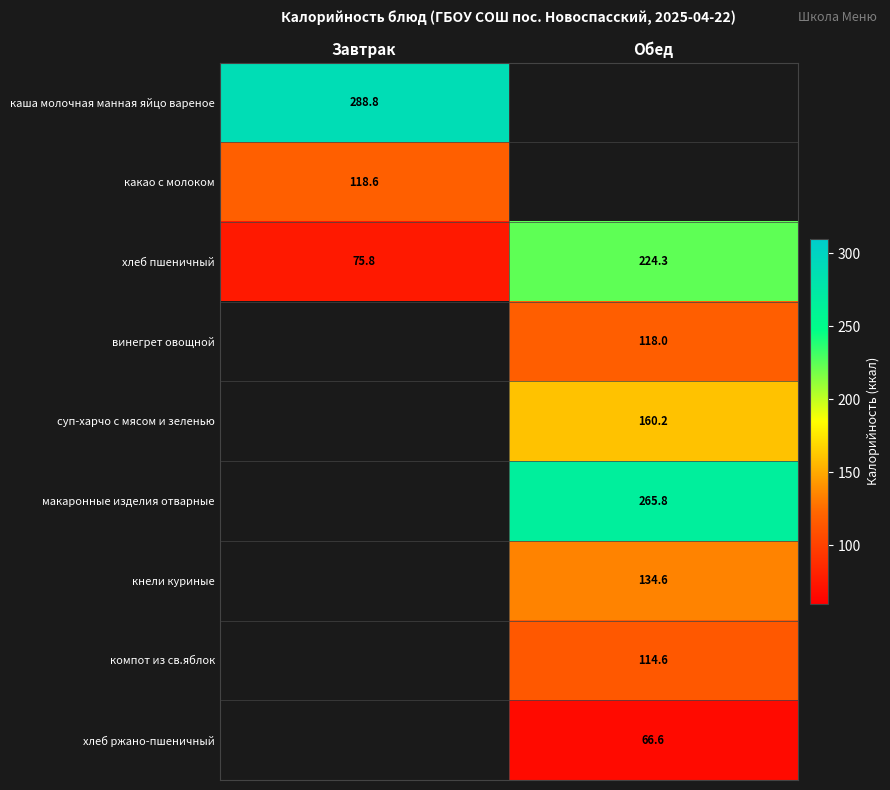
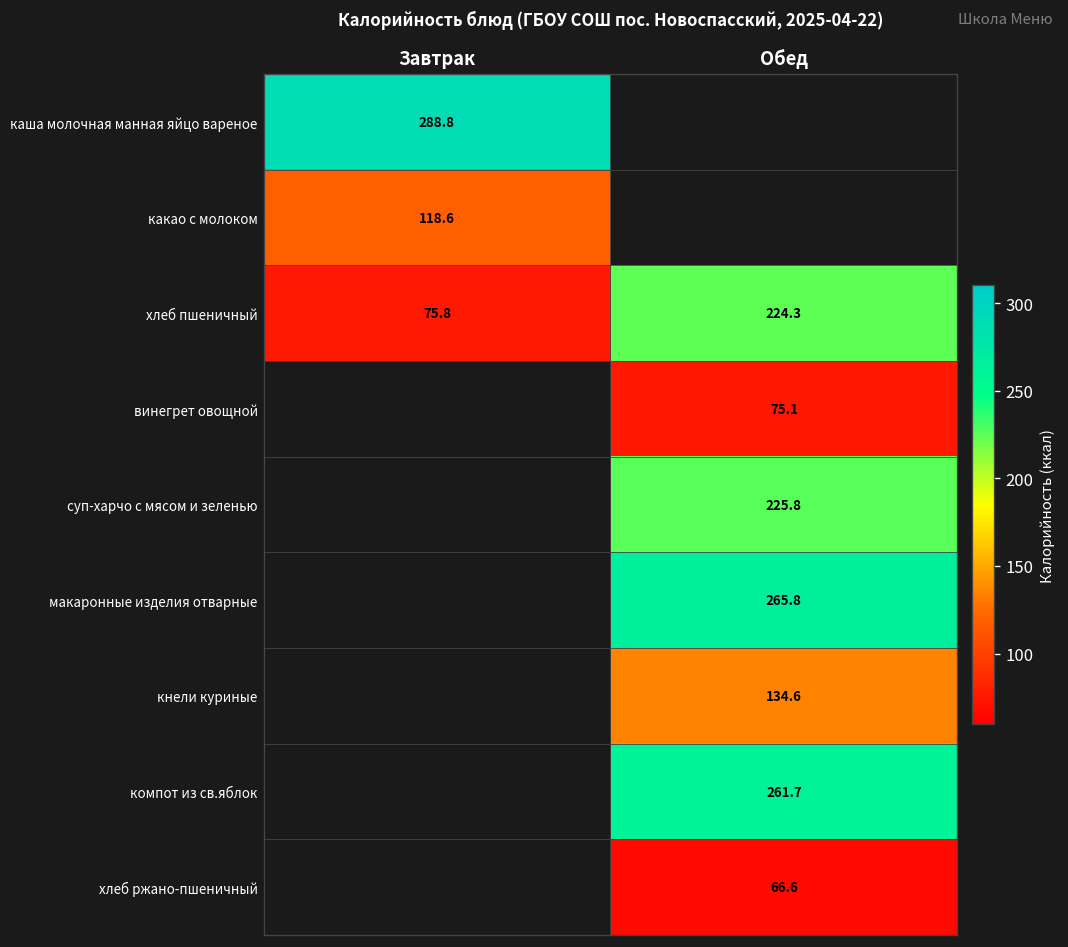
  {
    "каша молочная манная яйцо вареное": {
      "Завтрак": 288.8
    },
    "какао с молоком": {
      "Завтрак": 118.6
    },
    "хлеб пшеничный": {
      "Завтрак": 75.8,
      "Обед": 224.3
    },
    "винегрет овощной": {
-     "Обед": 118.0
+     "Обед": 75.1
    },
    "суп-харчо с мясом и зеленью": {
-     "Обед": 160.2
+     "Обед": 225.8
    },
    "макаронные изделия отварные": {
      "Обед": 265.8
    },
    "кнели куриные": {
      "Обед": 134.6
    },
    "компот из св.яблок": {
-     "Обед": 114.6
+     "Обед": 261.7
    },
    "хлеб ржано-пшеничный": {
      "Обед": 66.6
    }
  }
